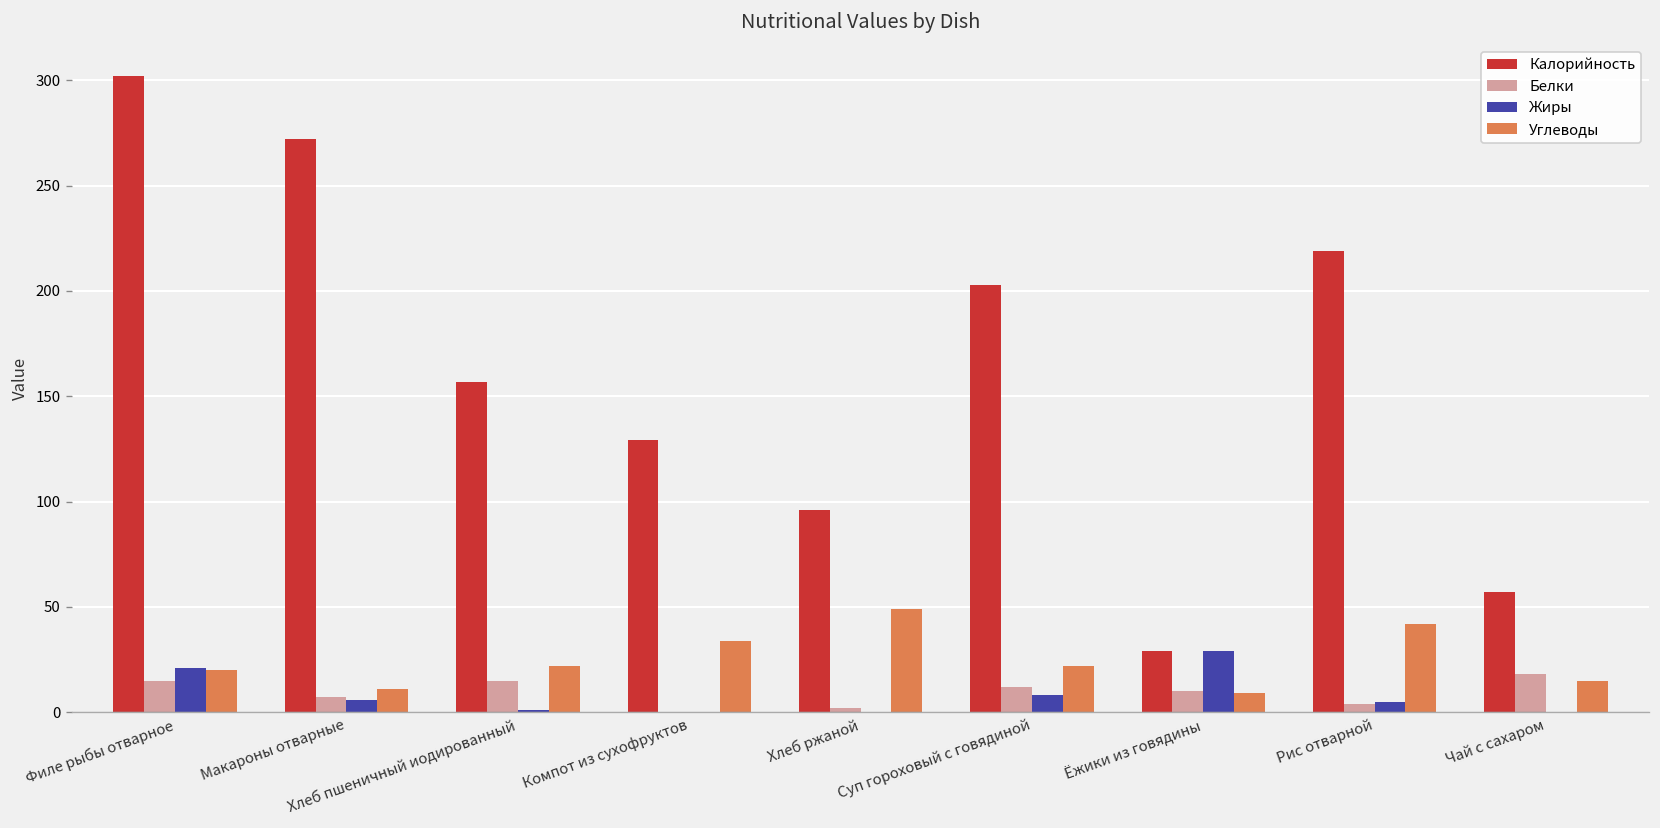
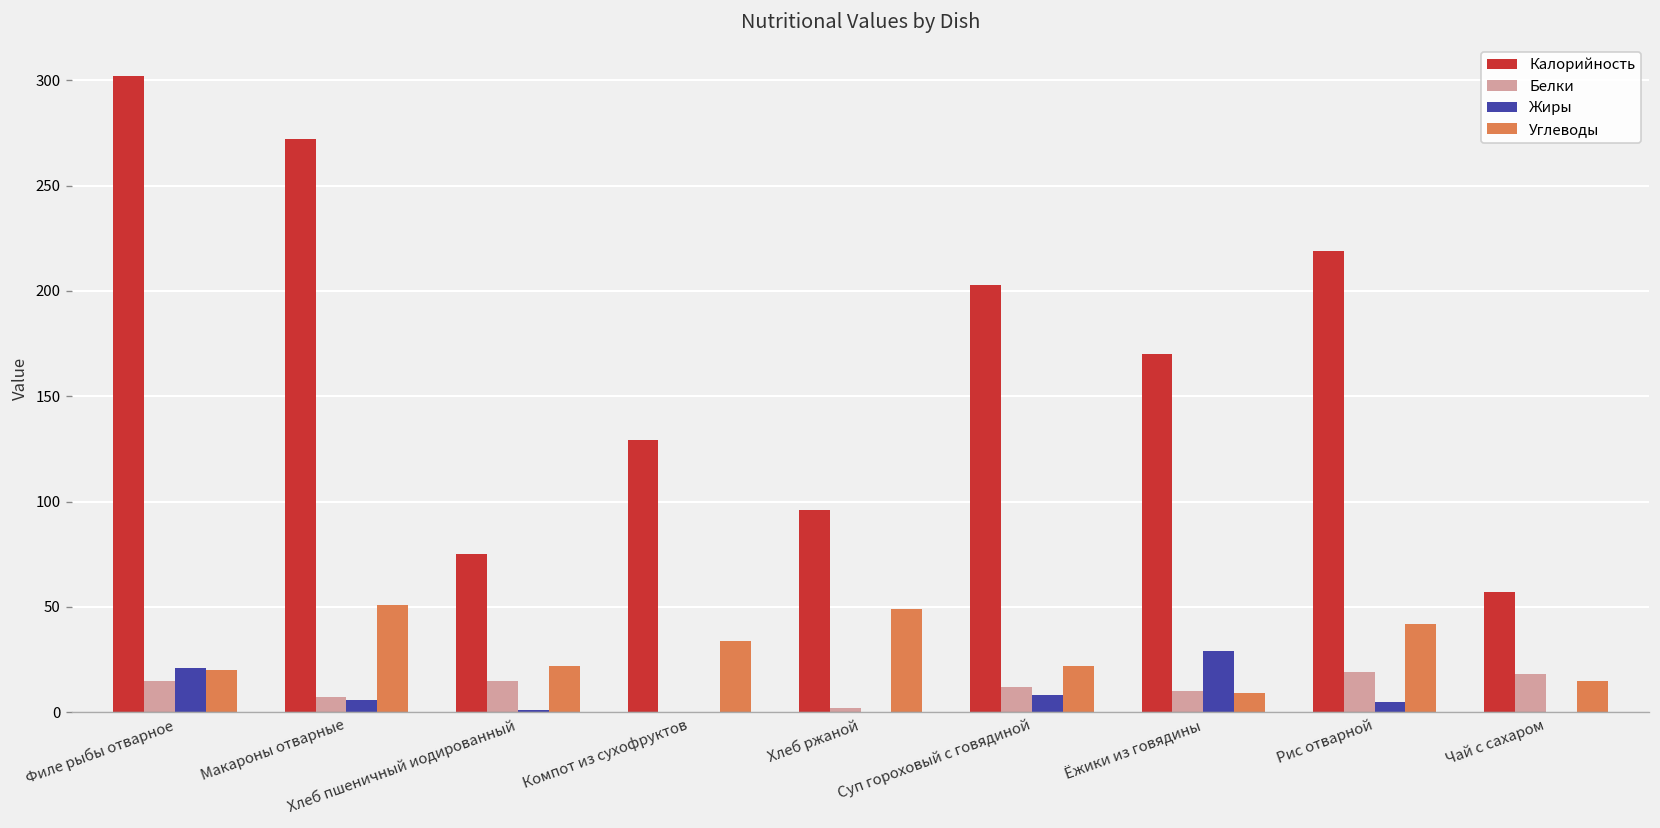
  {
    "Калорийность": {
      "Филе рыбы отварное": 302,
      "Макароны отварные": 272,
-     "Хлеб пшеничный иодированный": 157,
+     "Хлеб пшеничный иодированный": 75,
      "Компот из сухофруктов": 129,
      "Хлеб ржаной": 96,
      "Суп гороховый с говядиной": 203,
-     "Ёжики из говядины": 29,
+     "Ёжики из говядины": 170,
      "Рис отварной": 219,
      "Чай с сахаром": 57
    },
    "Белки": {
      "Филе рыбы отварное": 15,
      "Макароны отварные": 7,
      "Хлеб пшеничный иодированный": 15,
      "Компот из сухофруктов": 0,
      "Хлеб ржаной": 2,
      "Суп гороховый с говядиной": 12,
      "Ёжики из говядины": 10,
-     "Рис отварной": 4,
+     "Рис отварной": 19,
      "Чай с сахаром": 18
    },
    "Жиры": {
      "Филе рыбы отварное": 21,
      "Макароны отварные": 6,
      "Компот из сухофруктов": 0,
      "Хлеб ржаной": 0,
      "Суп гороховый с говядиной": 8,
      "Ёжики из говядины": 29,
      "Рис отварной": 5,
      "Чай с сахаром": 0
    },
    "Углеводы": {
      "Филе рыбы отварное": 20,
-     "Макароны отварные": 11,
+     "Макароны отварные": 51,
      "Хлеб пшеничный иодированный": 22,
      "Компот из сухофруктов": 34,
      "Хлеб ржаной": 49,
      "Суп гороховый с говядиной": 22,
      "Ёжики из говядины": 9,
      "Рис отварной": 42,
      "Чай с сахаром": 15
    }
  }
